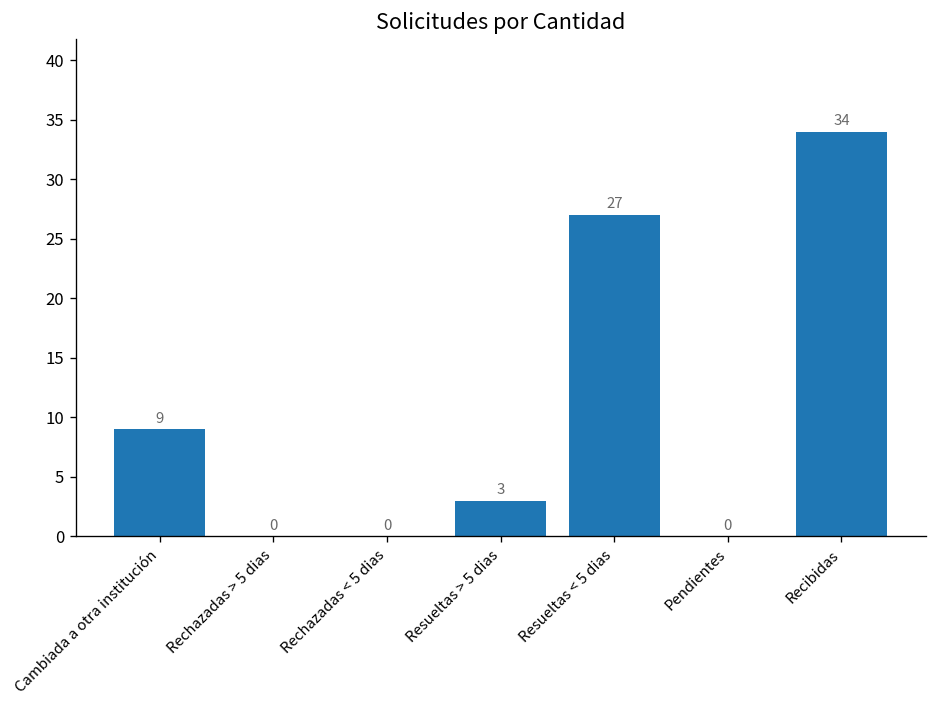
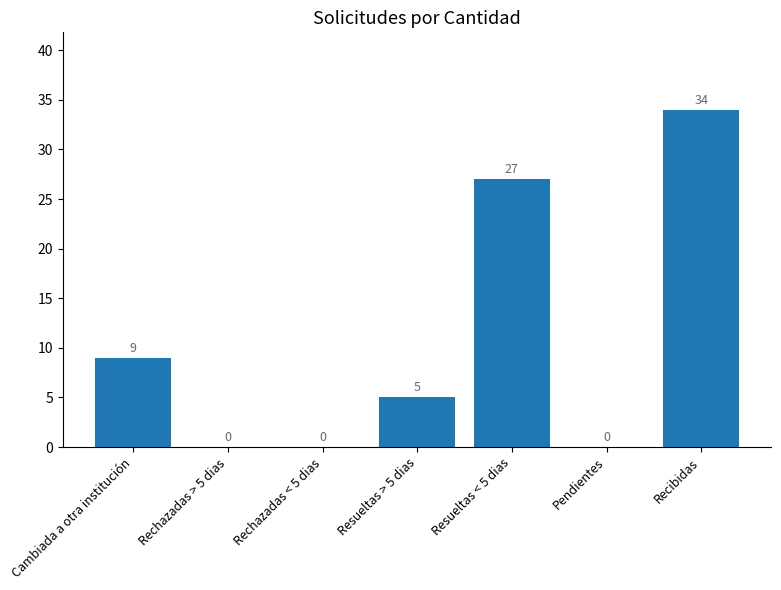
  {
    "Cambiada a otra institución": 9,
    "Rechazadas > 5 dias": 0,
    "Rechazadas < 5 dias": 0,
-   "Resueltas > 5 dias": 3,
+   "Resueltas > 5 dias": 5,
    "Resueltas < 5 dias": 27,
    "Pendientes": 0,
    "Recibidas": 34
  }
